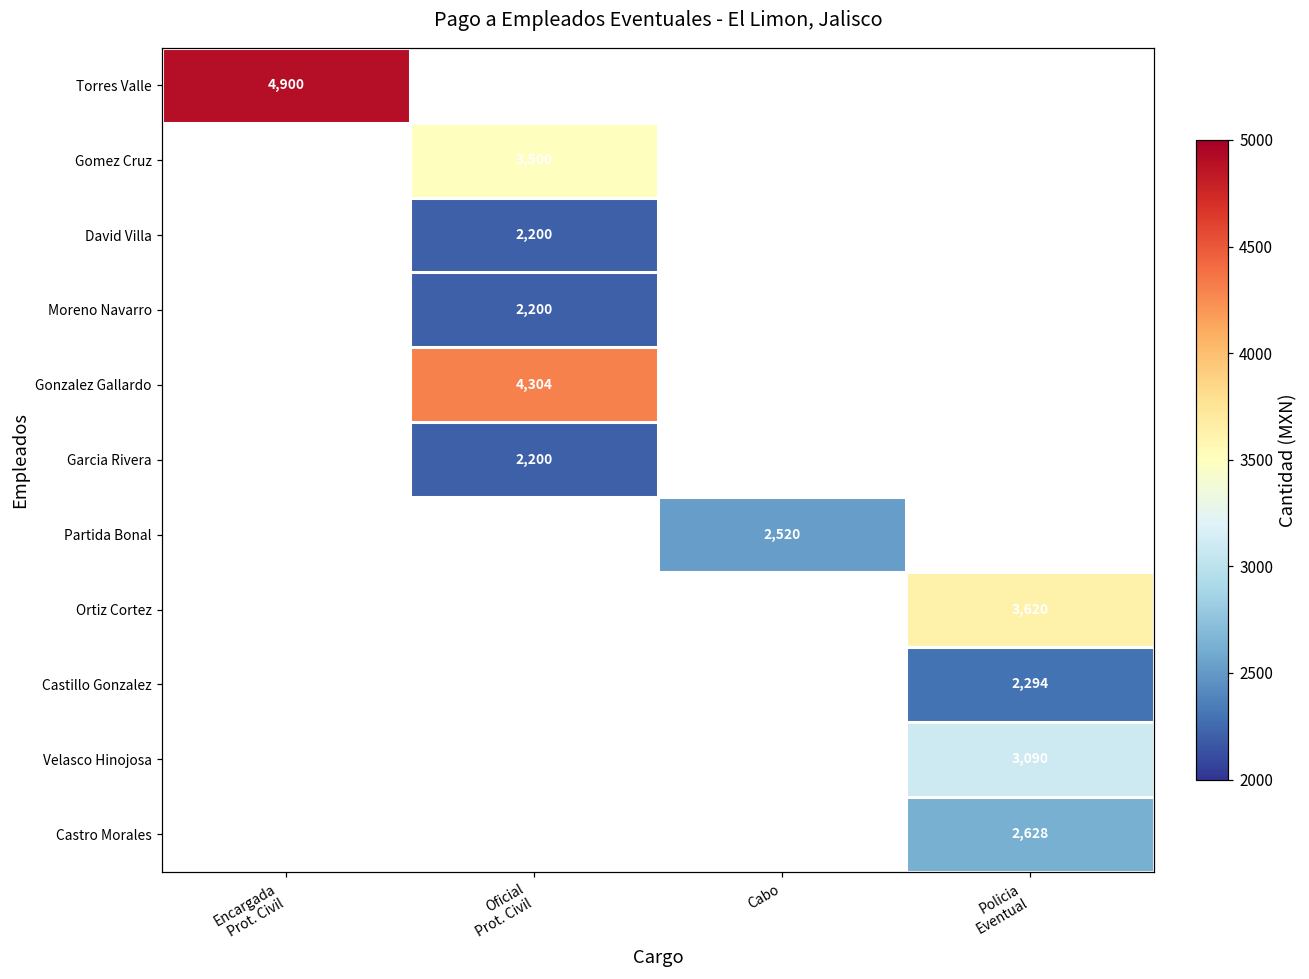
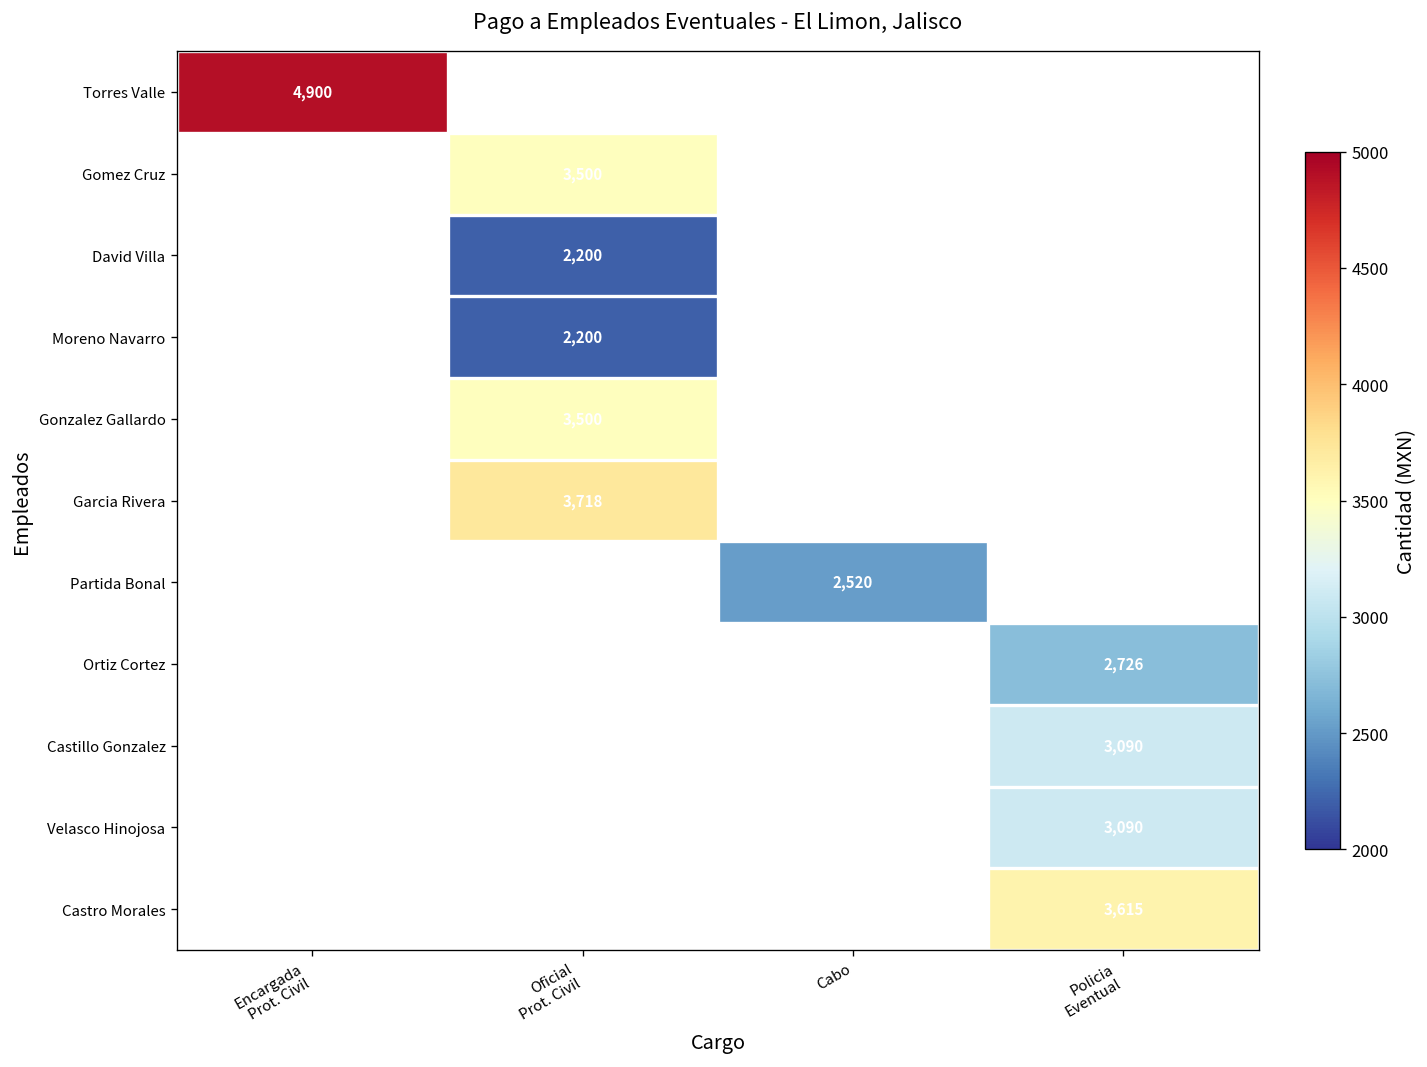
  {
    "Torres Valle": {
      "Encargada Prot. Civil": "4,900"
    },
    "Gomez Cruz": {
      "Oficial Prot. Civil": "3,500"
    },
    "David Villa": {
      "Oficial Prot. Civil": "2,200"
    },
    "Moreno Navarro": {
      "Oficial Prot. Civil": "2,200"
    },
    "Gonzalez Gallardo": {
-     "Oficial Prot. Civil": "4,304"
+     "Oficial Prot. Civil": "3,500"
    },
    "Garcia Rivera": {
-     "Oficial Prot. Civil": "2,200"
+     "Oficial Prot. Civil": "3,718"
    },
    "Partida Bonal": {
      "Cabo": "2,520"
    },
    "Ortiz Cortez": {
-     "Policia Eventual": "3,620"
+     "Policia Eventual": "2,726"
    },
    "Castillo Gonzalez": {
-     "Policia Eventual": "2,294"
+     "Policia Eventual": "3,090"
    },
    "Velasco Hinojosa": {
      "Policia Eventual": "3,090"
    },
    "Castro Morales": {
-     "Policia Eventual": "2,628"
+     "Policia Eventual": "3,615"
    }
  }
